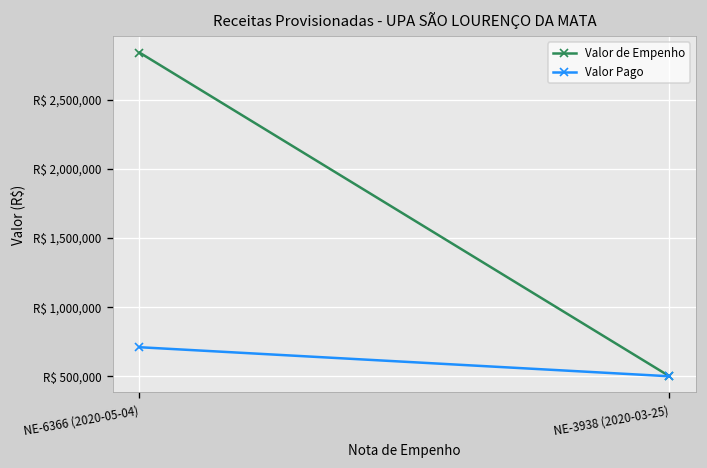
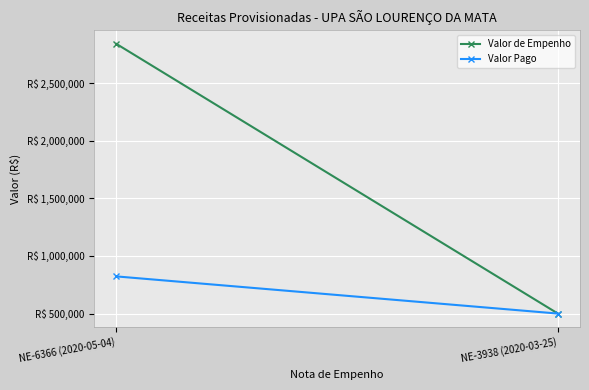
  {
    "Valor de Empenho": {
      "NE-6366 (2020-05-04)": "R$ 2,840,000"
    },
    "Valor Pago": {
-     "NE-6366 (2020-05-04)": "R$ 710,000"
+     "NE-6366 (2020-05-04)": "R$ 820,000"
    }
  }
